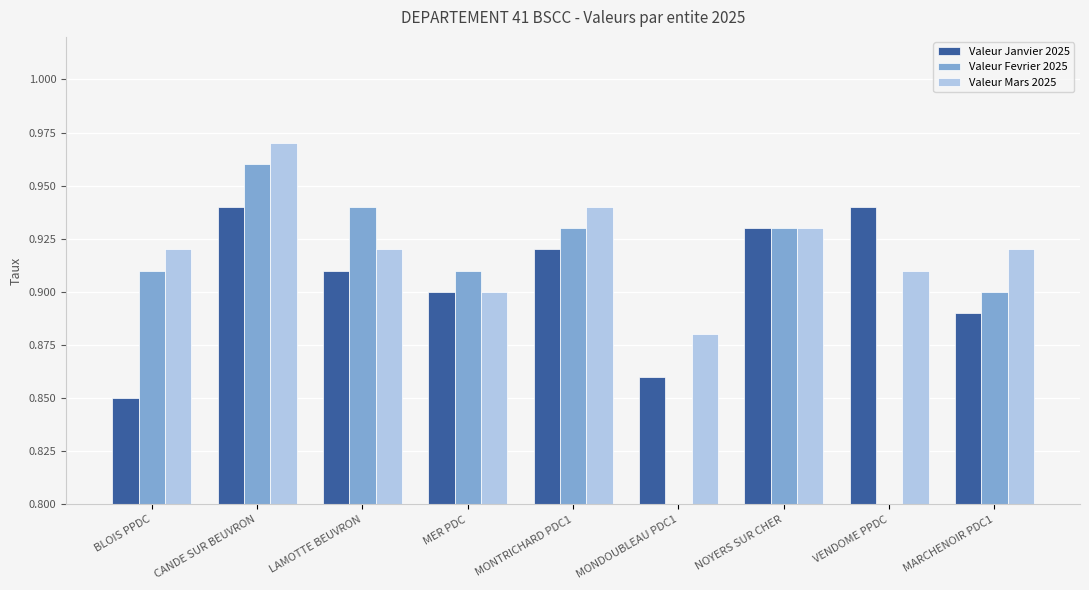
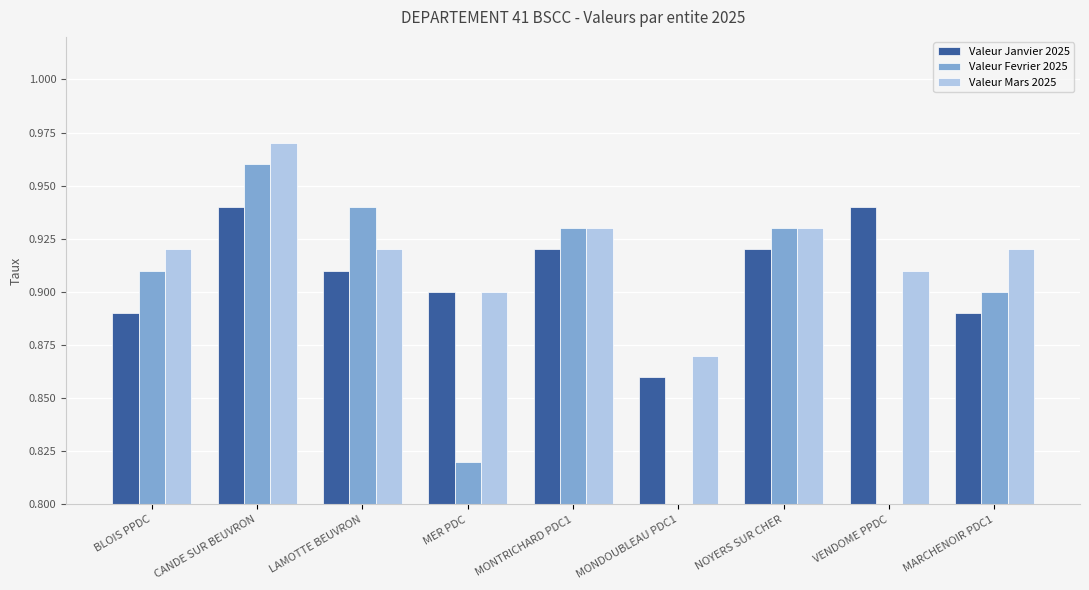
  {
    "Valeur Janvier 2025": {
-     "BLOIS PPDC": 0.85,
+     "BLOIS PPDC": 0.89,
      "CANDE SUR BEUVRON": 0.94,
      "LAMOTTE BEUVRON": 0.91,
      "MER PDC": 0.90,
      "MONTRICHARD PDC1": 0.92,
      "MONDOUBLEAU PDC1": 0.86,
-     "NOYERS SUR CHER": 0.93,
+     "NOYERS SUR CHER": 0.92,
      "VENDOME PPDC": 0.94,
      "MARCHENOIR PDC1": 0.89
    },
    "Valeur Fevrier 2025": {
      "BLOIS PPDC": 0.91,
      "CANDE SUR BEUVRON": 0.96,
      "LAMOTTE BEUVRON": 0.94,
-     "MER PDC": 0.91,
+     "MER PDC": 0.82,
      "MONTRICHARD PDC1": 0.93,
      "NOYERS SUR CHER": 0.93,
      "MARCHENOIR PDC1": 0.90
    },
    "Valeur Mars 2025": {
      "BLOIS PPDC": 0.92,
      "CANDE SUR BEUVRON": 0.97,
      "LAMOTTE BEUVRON": 0.92,
      "MER PDC": 0.90,
-     "MONTRICHARD PDC1": 0.94,
-     "MONDOUBLEAU PDC1": 0.88,
+     "MONTRICHARD PDC1": 0.93,
+     "MONDOUBLEAU PDC1": 0.87,
      "NOYERS SUR CHER": 0.93,
      "VENDOME PPDC": 0.91,
      "MARCHENOIR PDC1": 0.92
    }
  }
